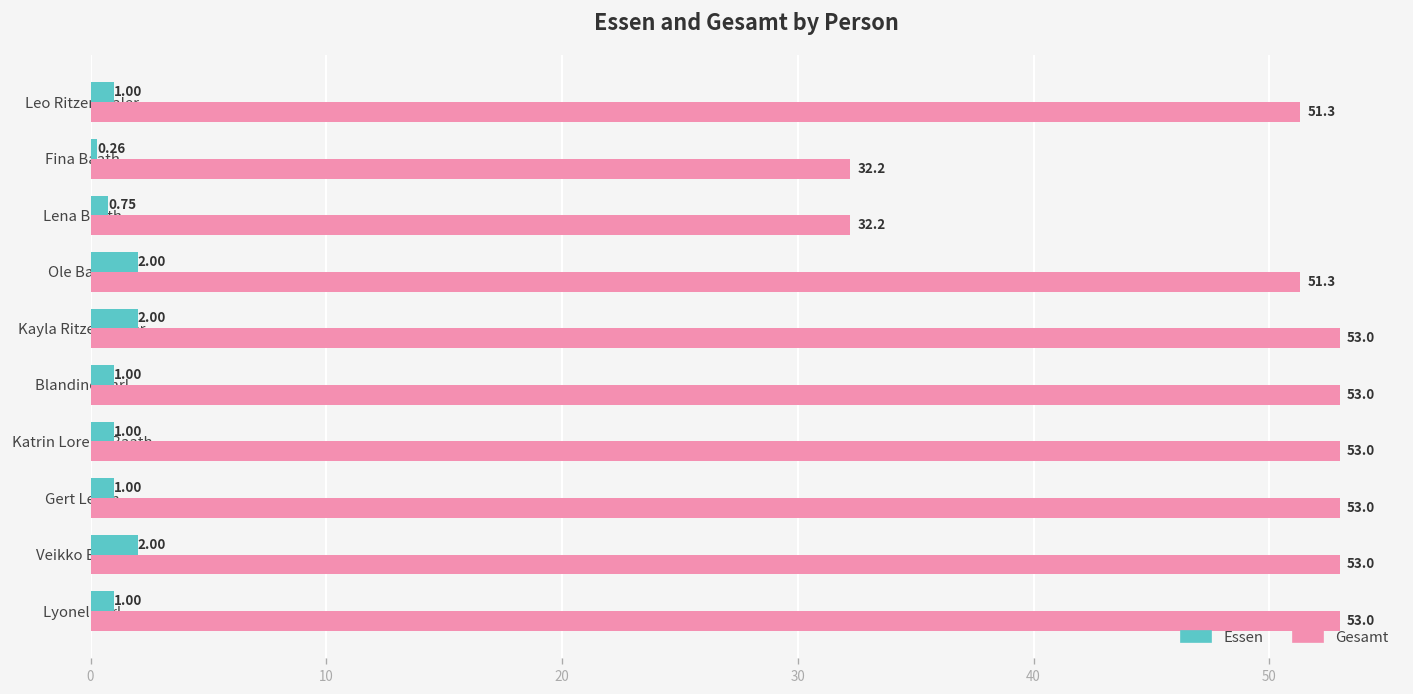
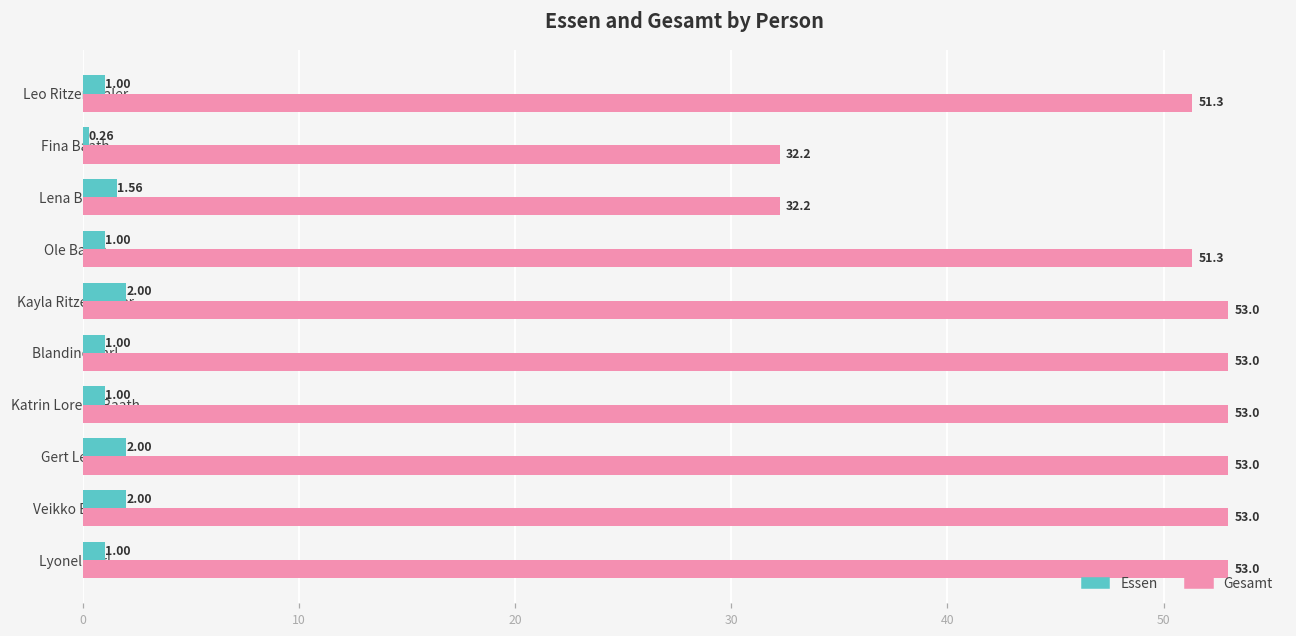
  {
    "Essen": {
      "Leo Ritzenthaler": 1.00,
      "Fina Baath": 0.26,
-     "Lena Baath": 0.75,
-     "Ole Baath": 2.00,
+     "Lena Baath": 1.56,
+     "Ole Baath": 1.00,
      "Kayla Ritzenthaler": 2.00,
      "Blandine Ehrl": 1.00,
      "Katrin Lorenz-Baath": 1.00,
-     "Gert Lexen": 1.00,
+     "Gert Lexen": 2.00,
      "Veikko Baath": 2.00,
      "Lyonel Ehrl": 1.00
    },
    "Gesamt": {
      "Leo Ritzenthaler": 51.3,
      "Fina Baath": 32.2,
      "Lena Baath": 32.2,
      "Ole Baath": 51.3,
      "Kayla Ritzenthaler": 53.0,
      "Blandine Ehrl": 53.0,
      "Katrin Lorenz-Baath": 53.0,
      "Gert Lexen": 53.0,
      "Veikko Baath": 53.0,
      "Lyonel Ehrl": 53.0
    }
  }
